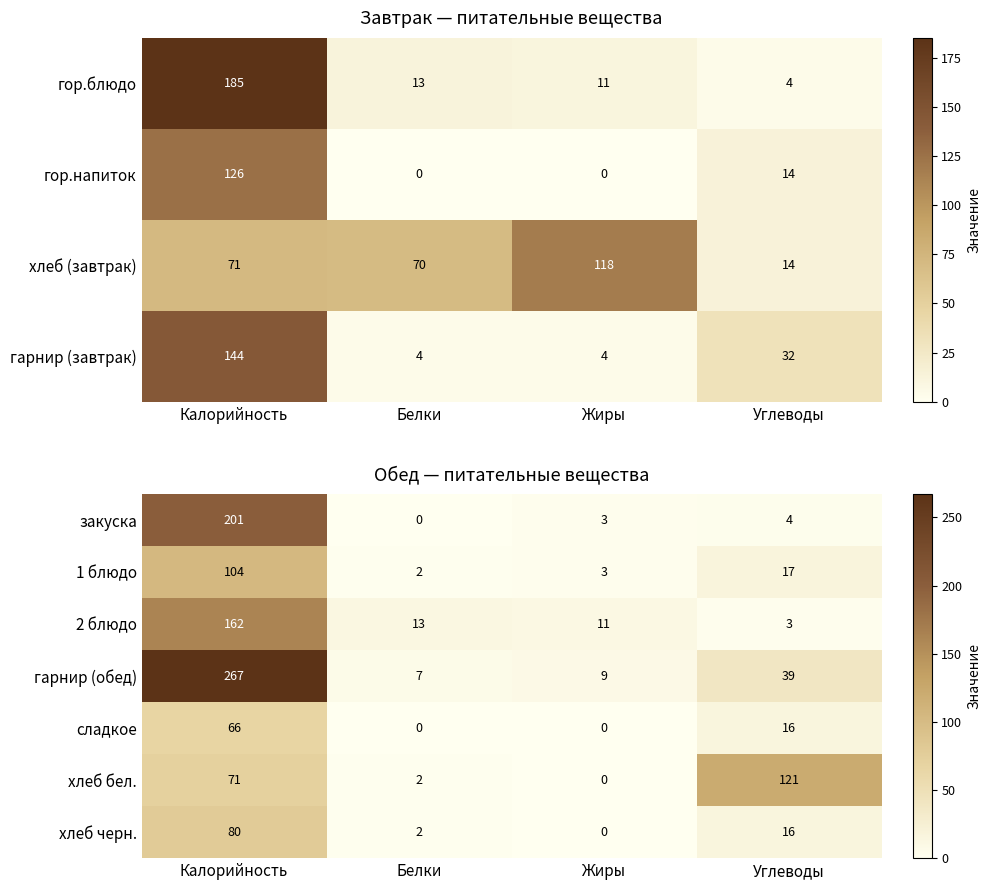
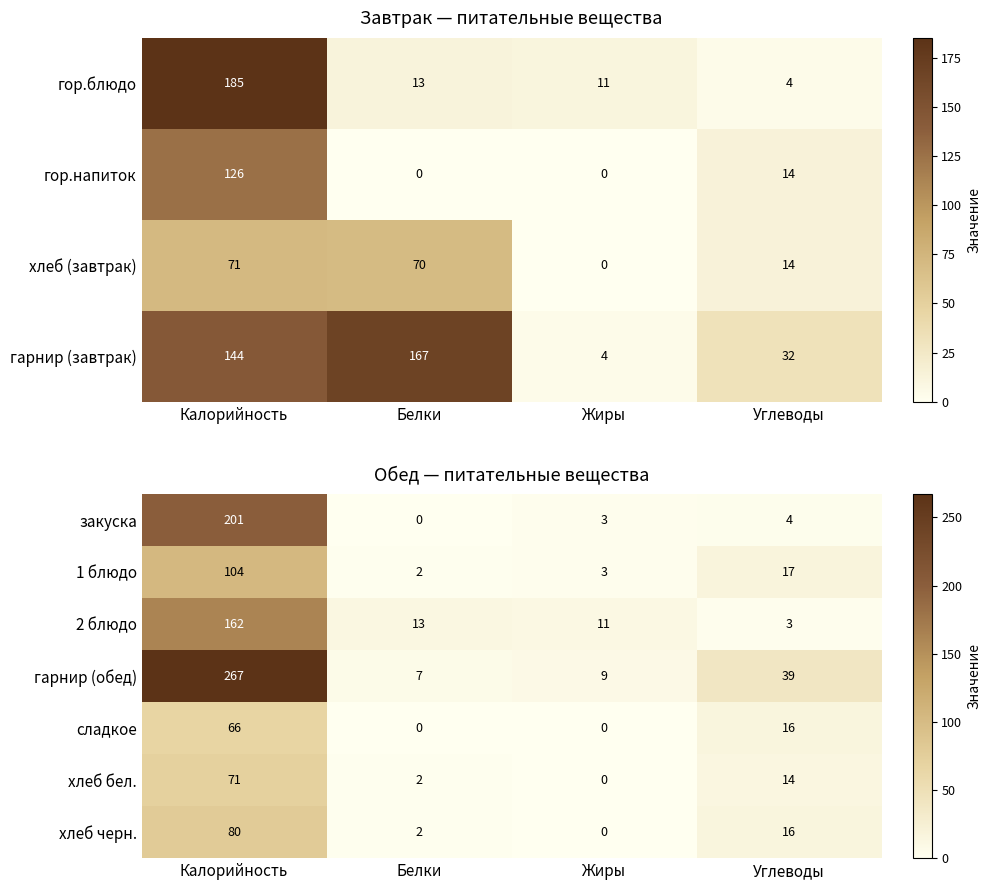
  {
    "Завтрак — питательные вещества": {
      "гор.блюдо": {
        "Калорийность": 185,
        "Белки": 13,
        "Жиры": 11,
        "Углеводы": 4
      },
      "гор.напиток": {
        "Калорийность": 126,
        "Белки": 0,
        "Жиры": 0,
        "Углеводы": 14
      },
      "хлеб (завтрак)": {
        "Калорийность": 71,
        "Белки": 70,
-       "Жиры": 118,
+       "Жиры": 0,
        "Углеводы": 14
      },
      "гарнир (завтрак)": {
        "Калорийность": 144,
-       "Белки": 4,
+       "Белки": 167,
        "Жиры": 4,
        "Углеводы": 32
      }
    },
    "Обед — питательные вещества": {
      "закуска": {
        "Калорийность": 201,
        "Белки": 0,
        "Жиры": 3,
        "Углеводы": 4
      },
      "1 блюдо": {
        "Калорийность": 104,
        "Белки": 2,
        "Жиры": 3,
        "Углеводы": 17
      },
      "2 блюдо": {
        "Калорийность": 162,
        "Белки": 13,
        "Жиры": 11,
        "Углеводы": 3
      },
      "гарнир (обед)": {
        "Калорийность": 267,
        "Белки": 7,
        "Жиры": 9,
        "Углеводы": 39
      },
      "сладкое": {
        "Калорийность": 66,
        "Белки": 0,
        "Жиры": 0,
        "Углеводы": 16
      },
      "хлеб бел.": {
        "Калорийность": 71,
        "Белки": 2,
        "Жиры": 0,
-       "Углеводы": 121
+       "Углеводы": 14
      },
      "хлеб черн.": {
        "Калорийность": 80,
        "Белки": 2,
        "Жиры": 0,
        "Углеводы": 16
      }
    }
  }
